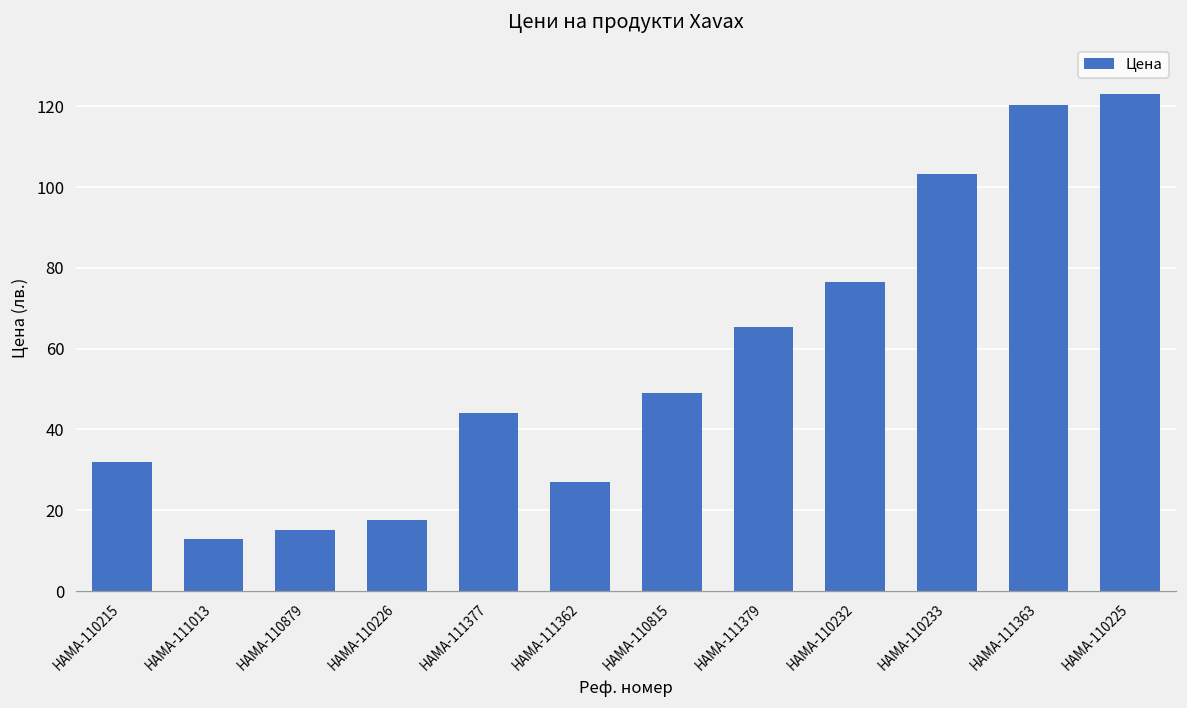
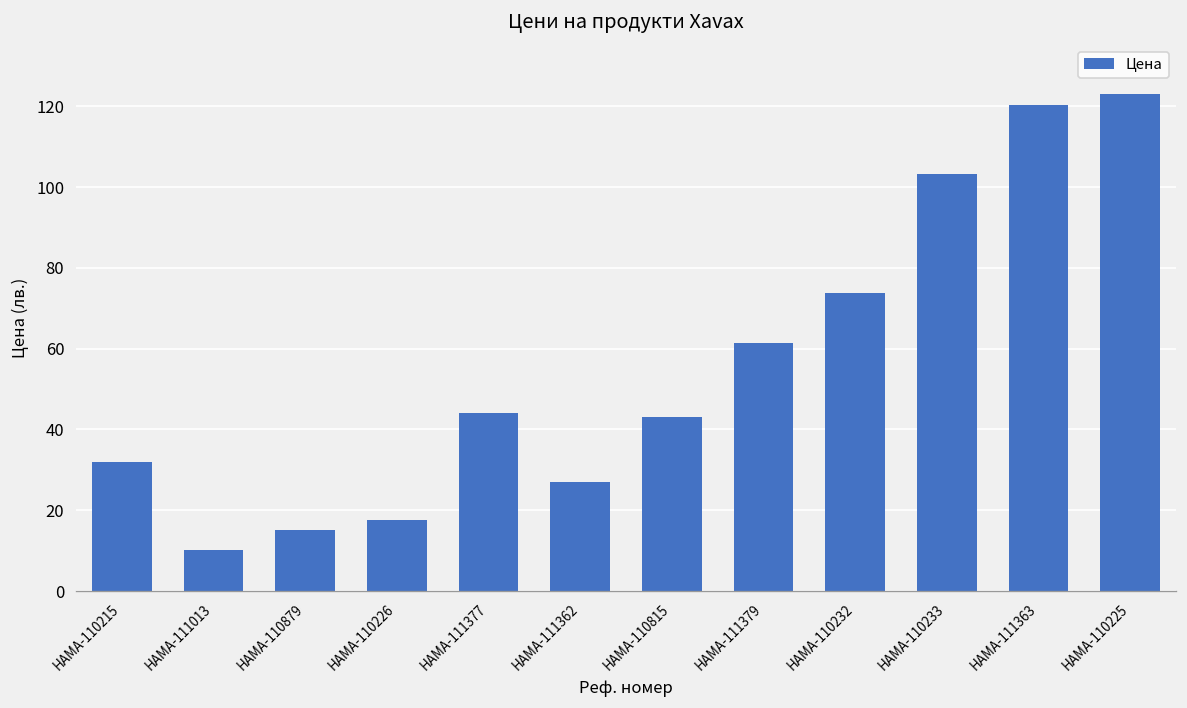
  {
    "HAMA-110215": 32,
-   "HAMA-111013": 13,
+   "HAMA-111013": 10,
    "HAMA-110879": 15,
    "HAMA-110226": 17,
    "HAMA-111377": 44,
    "HAMA-111362": 27,
-   "HAMA-110815": 49,
-   "HAMA-111379": 65,
-   "HAMA-110232": 76,
+   "HAMA-110815": 43,
+   "HAMA-111379": 62,
+   "HAMA-110232": 74,
    "HAMA-110233": 103,
    "HAMA-111363": 120,
    "HAMA-110225": 123
  }
